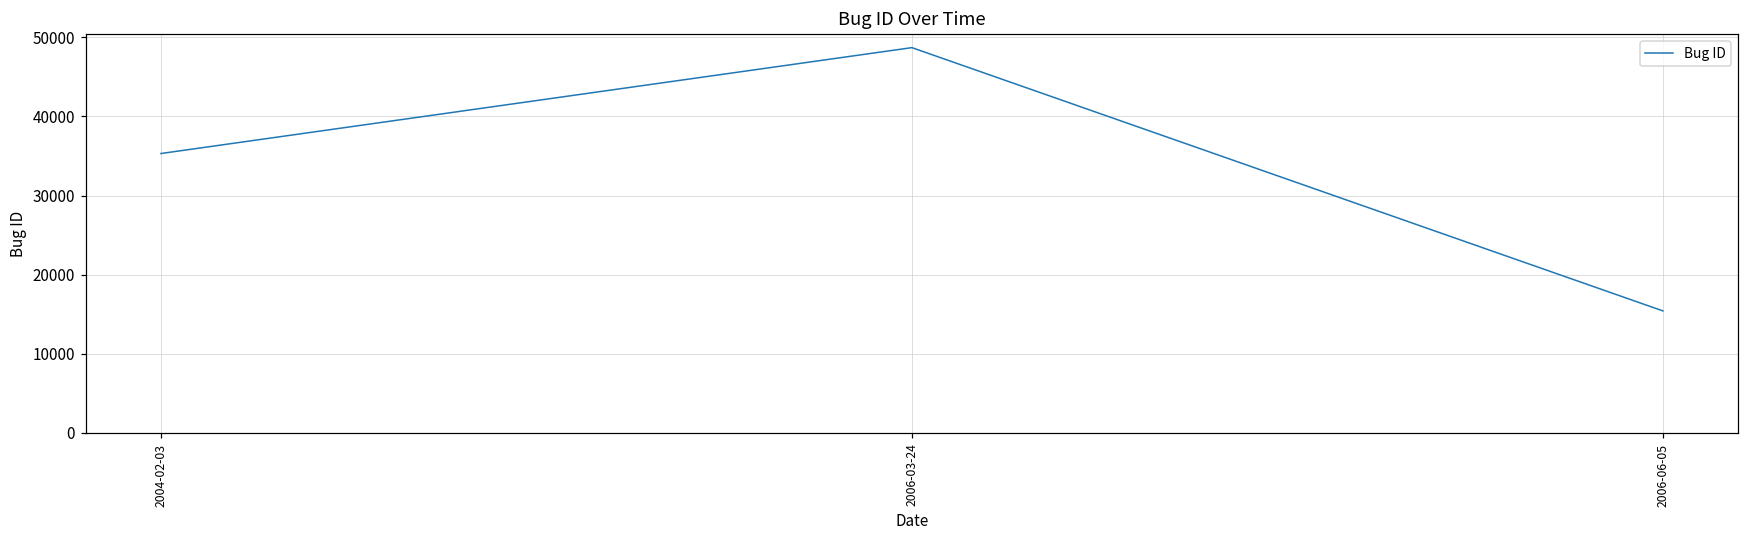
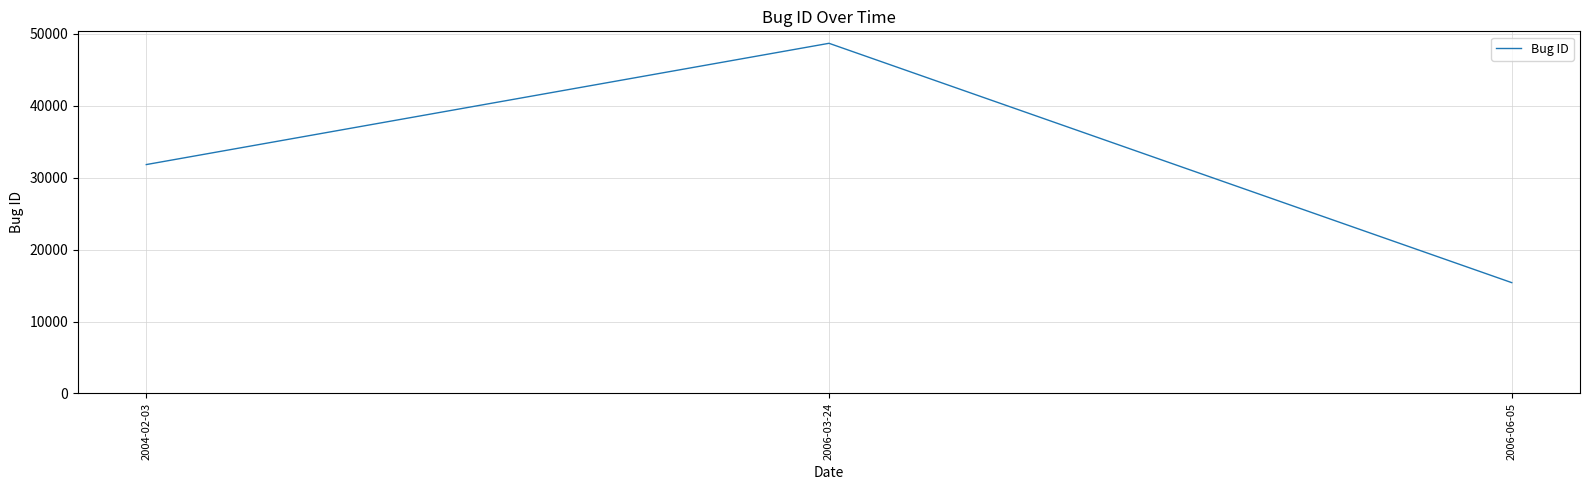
  {
-   "2004-02-03": 35000,
+   "2004-02-03": 32000,
    "2006-03-24": 49000,
    "2006-06-05": 15000
  }
